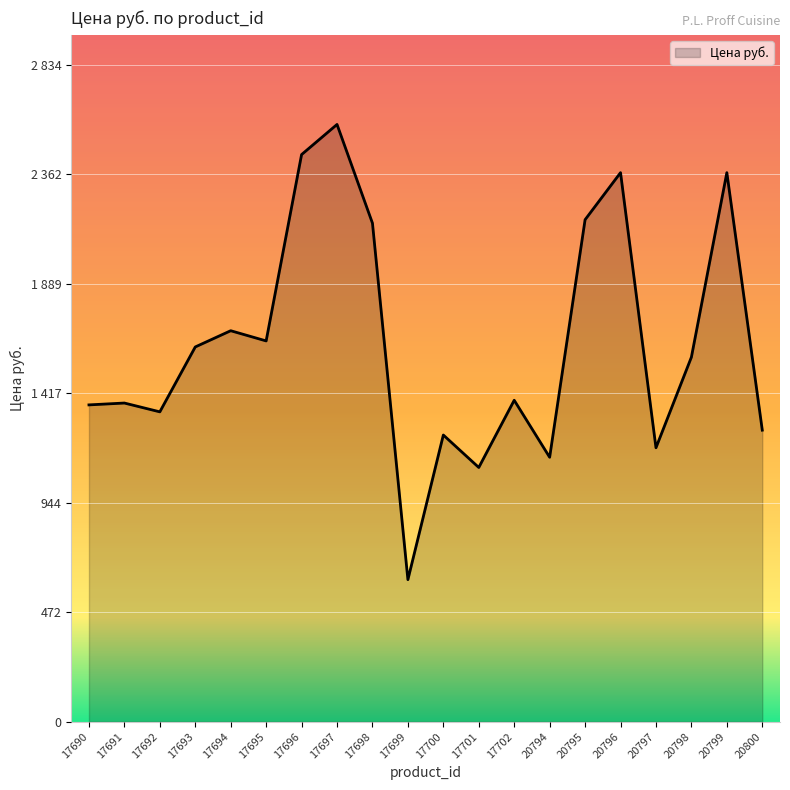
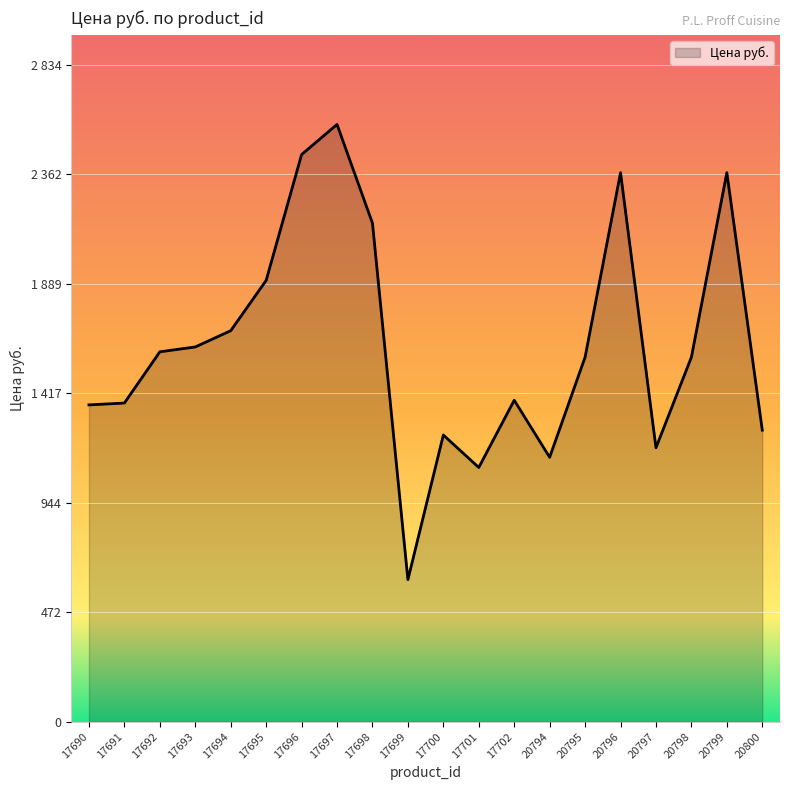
  {
    "17690": 1370,
    "17691": 1380,
-   "17692": 1340,
+   "17692": 1600,
    "17693": 1620,
    "17694": 1690,
-   "17695": 1640,
+   "17695": 1900,
    "17696": 2450,
    "17697": 2580,
    "17698": 2150,
    "17699": 610,
    "17700": 1240,
    "17701": 1100,
    "17702": 1390,
    "20794": 1140,
-   "20795": 2170,
+   "20795": 1570,
    "20796": 2370,
    "20797": 1180,
    "20798": 1570,
    "20799": 2370,
    "20800": 1260
  }
